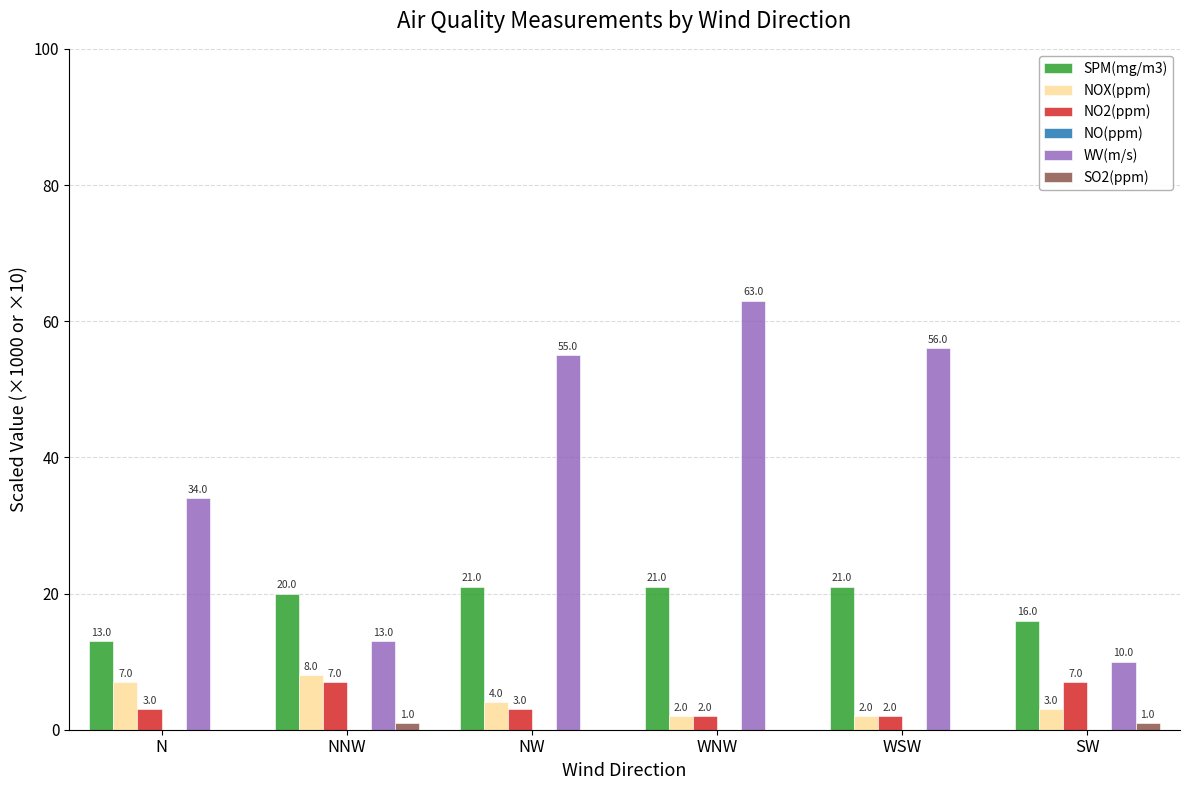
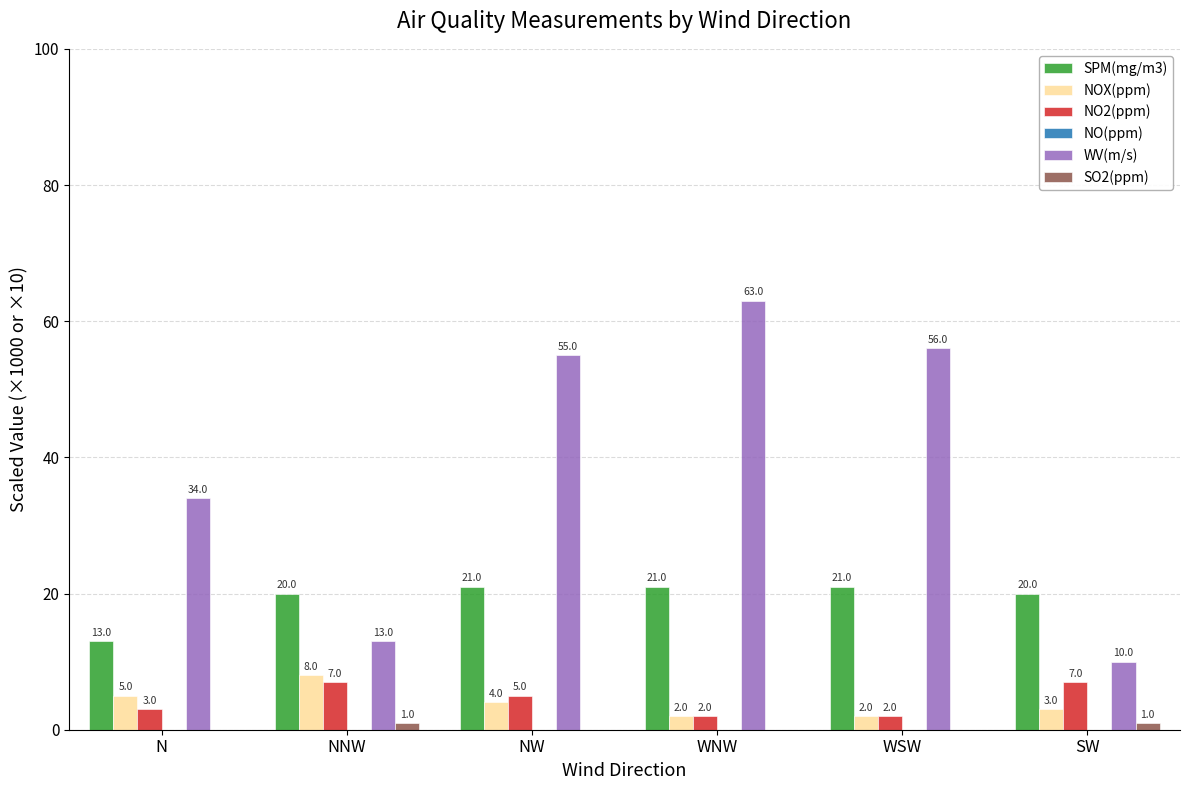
  {
    "SPM(mg/m3)": {
      "N": 13.0,
      "NNW": 20.0,
      "NW": 21.0,
      "WNW": 21.0,
      "WSW": 21.0,
-     "SW": 16.0
+     "SW": 20.0
    },
    "NOX(ppm)": {
-     "N": 7.0,
+     "N": 5.0,
      "NNW": 8.0,
      "NW": 4.0,
      "WNW": 2.0,
      "WSW": 2.0,
      "SW": 3.0
    },
    "NO2(ppm)": {
      "N": 3.0,
      "NNW": 7.0,
-     "NW": 3.0,
+     "NW": 5.0,
      "WNW": 2.0,
      "WSW": 2.0,
      "SW": 7.0
    },
    "NO(ppm)": {
      "N": 0,
      "NNW": 0,
      "NW": 0,
      "WNW": 0,
      "WSW": 0,
      "SW": 0
    },
    "WV(m/s)": {
      "N": 34.0,
      "NNW": 13.0,
      "NW": 55.0,
      "WNW": 63.0,
      "WSW": 56.0,
      "SW": 10.0
    },
    "SO2(ppm)": {
      "NNW": 1.0,
      "SW": 1.0
    }
  }
